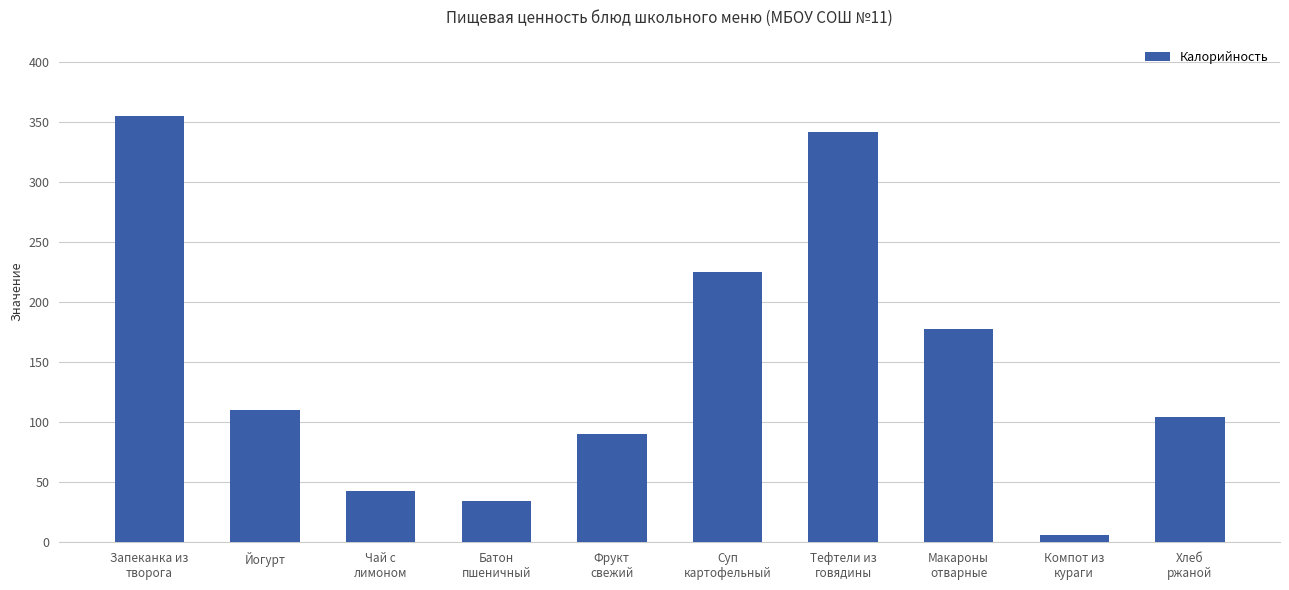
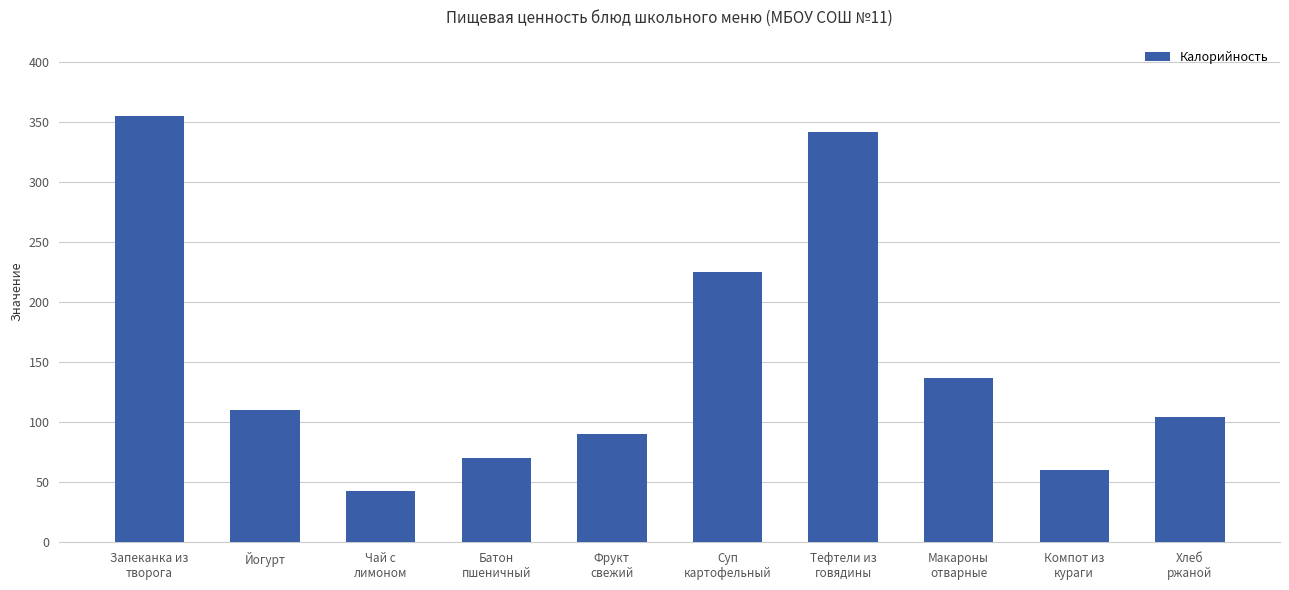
  {
    "Запеканка из творога": 355,
    "Йогурт": 110,
    "Чай с лимоном": 43,
-   "Батон пшеничный": 34,
+   "Батон пшеничный": 70,
    "Фрукт свежий": 90,
    "Суп картофельный": 225,
    "Тефтели из говядины": 342,
-   "Макароны отварные": 178,
-   "Компот из кураги": 6,
+   "Макароны отварные": 137,
+   "Компот из кураги": 60,
    "Хлеб ржаной": 104
  }
